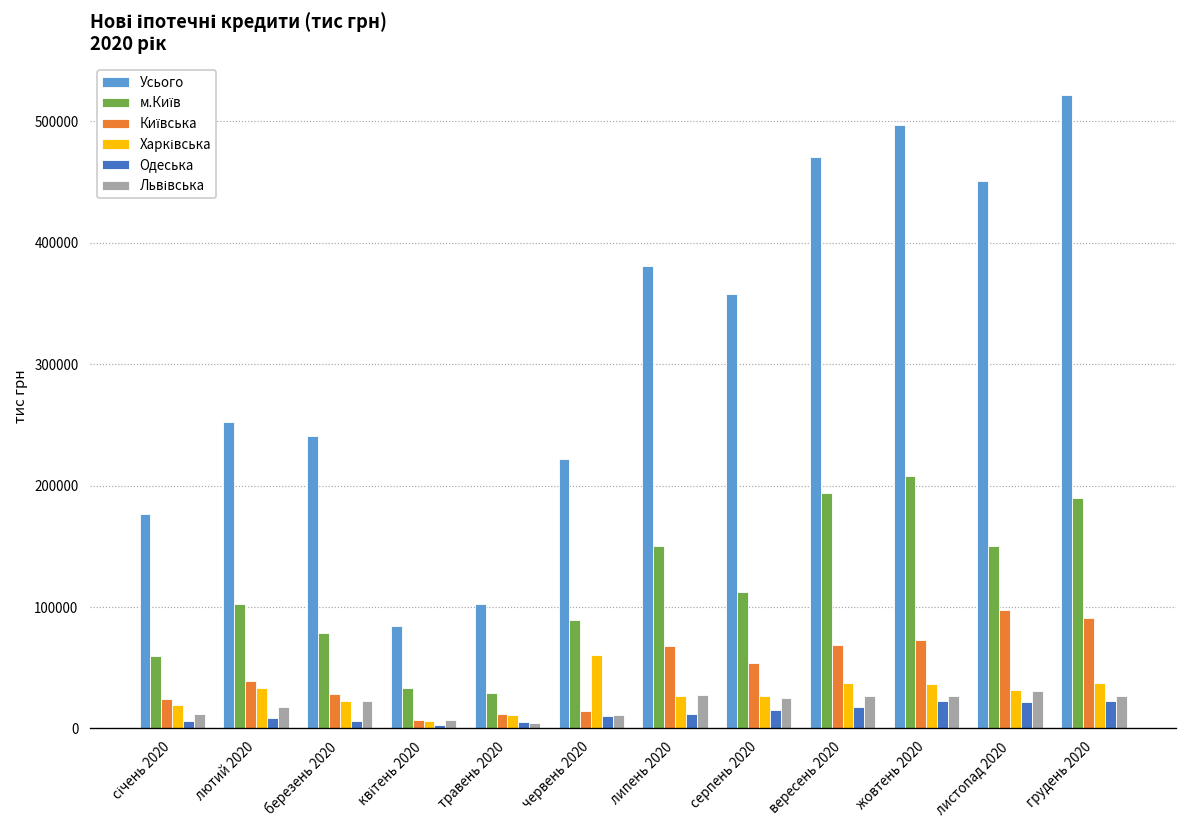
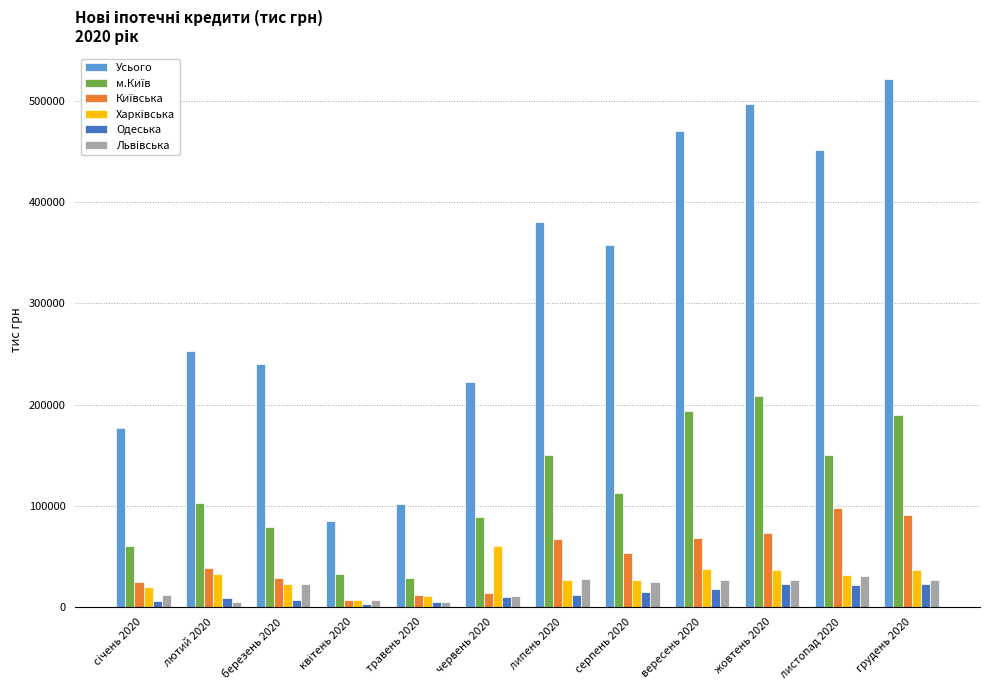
  {
    "м.Київ": {
      "січень 2020": 60000,
      "лютий 2020": 103000,
      "березень 2020": 79000,
      "квітень 2020": 33000,
      "травень 2020": 29000,
      "червень 2020": 89000,
      "липень 2020": 150000,
      "серпень 2020": 112000,
      "вересень 2020": 194000,
      "жовтень 2020": 208000,
      "листопад 2020": 150000,
      "грудень 2020": 190000
    },
    "Київська": {
      "січень 2020": 25000,
      "лютий 2020": 39000,
      "березень 2020": 29000,
      "квітень 2020": 7000,
      "травень 2020": 12000,
      "червень 2020": 14000,
      "липень 2020": 68000,
      "серпень 2020": 54000,
      "вересень 2020": 69000,
      "жовтень 2020": 73000,
      "листопад 2020": 98000,
      "грудень 2020": 91000
    },
    "Харківська": {
      "січень 2020": 20000,
      "лютий 2020": 33000,
      "березень 2020": 23000,
      "квітень 2020": 7000,
      "травень 2020": 11000,
      "червень 2020": 61000,
      "липень 2020": 27000,
      "серпень 2020": 26000,
      "вересень 2020": 38000,
      "жовтень 2020": 36000,
      "листопад 2020": 32000,
      "грудень 2020": 37000
    },
    "Львівська": {
      "січень 2020": 12000,
-     "лютий 2020": 18000,
+     "лютий 2020": 5000,
      "березень 2020": 23000,
      "квітень 2020": 7000,
      "травень 2020": 5000,
      "червень 2020": 11000,
      "липень 2020": 28000,
      "серпень 2020": 25000,
      "вересень 2020": 27000,
      "жовтень 2020": 26000,
      "листопад 2020": 31000,
      "грудень 2020": 27000
    }
  }
